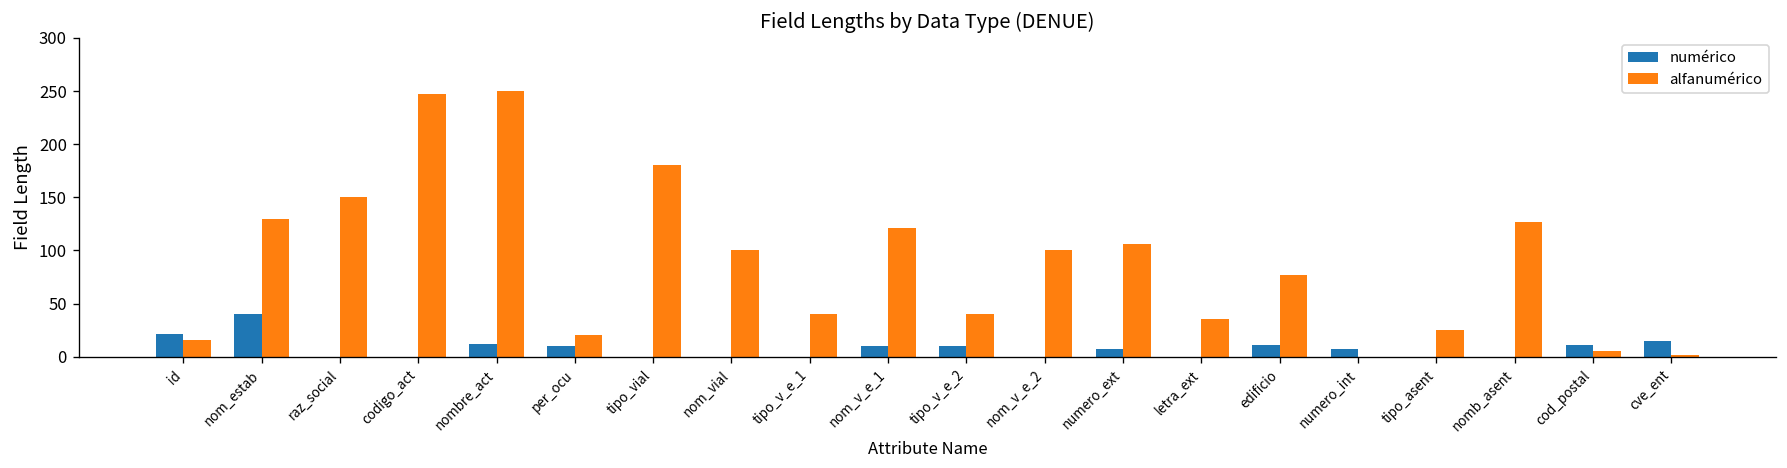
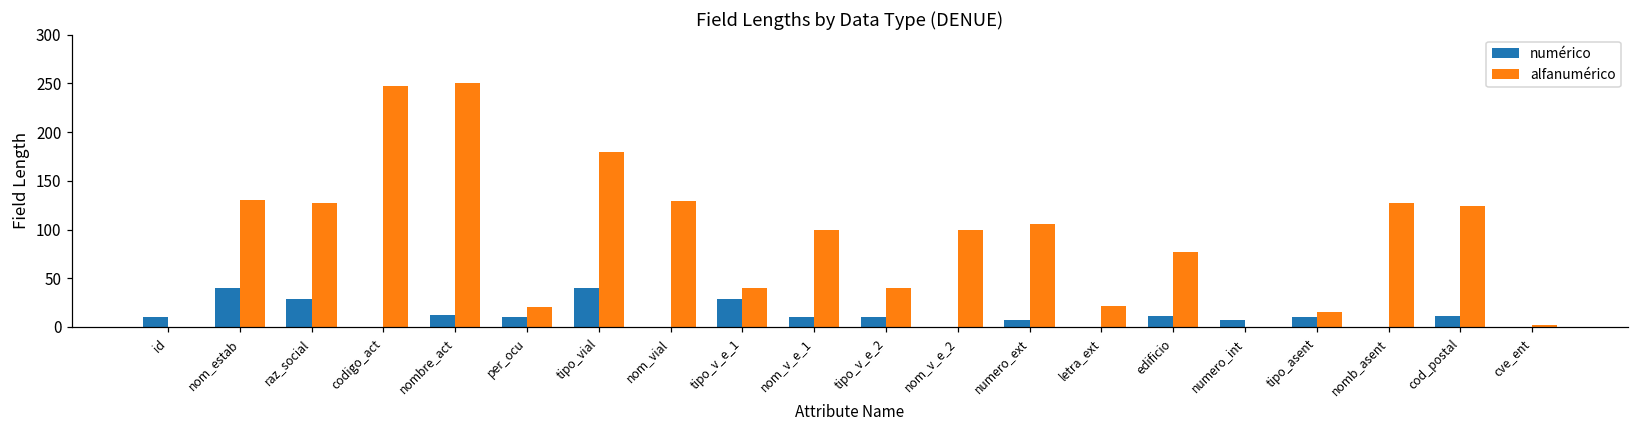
  {
    "numérico": {
-     "id": 20,
+     "id": 10,
      "nom_estab": 40,
-     "raz_social": 0,
+     "raz_social": 30,
      "codigo_act": 0,
      "nombre_act": 10,
      "per_ocu": 10,
-     "tipo_vial": 0,
+     "tipo_vial": 40,
      "nom_vial": 0,
-     "tipo_v_e_1": 0,
+     "tipo_v_e_1": 30,
      "nom_v_e_1": 10,
      "tipo_v_e_2": 10,
      "nom_v_e_2": 0,
      "numero_ext": 10,
      "letra_ext": 0,
      "edificio": 10,
      "numero_int": 10,
-     "tipo_asent": 0,
+     "tipo_asent": 10,
      "nomb_asent": 0,
      "cod_postal": 10,
-     "cve_ent": 20
+     "cve_ent": 0
    },
    "alfanumérico": {
-     "id": 20,
+     "id": 0,
      "nom_estab": 130,
-     "raz_social": 150,
+     "raz_social": 130,
      "codigo_act": 250,
      "nombre_act": 250,
      "per_ocu": 20,
      "tipo_vial": 180,
-     "nom_vial": 100,
+     "nom_vial": 130,
      "tipo_v_e_1": 40,
-     "nom_v_e_1": 120,
+     "nom_v_e_1": 100,
      "tipo_v_e_2": 40,
      "nom_v_e_2": 100,
      "numero_ext": 110,
-     "letra_ext": 40,
+     "letra_ext": 20,
      "edificio": 80,
      "numero_int": 0,
-     "tipo_asent": 30,
+     "tipo_asent": 20,
      "nomb_asent": 130,
-     "cod_postal": 10
+     "cod_postal": 120
    }
  }
